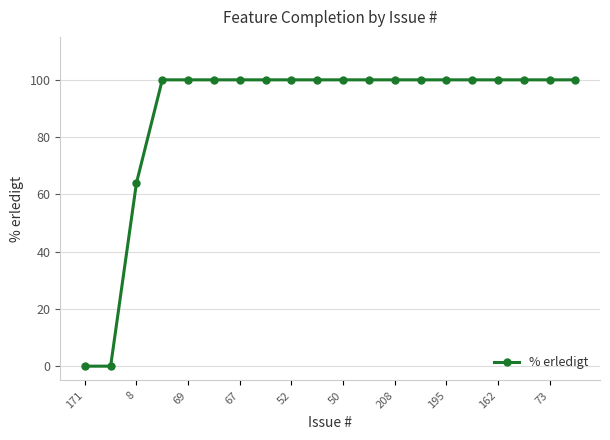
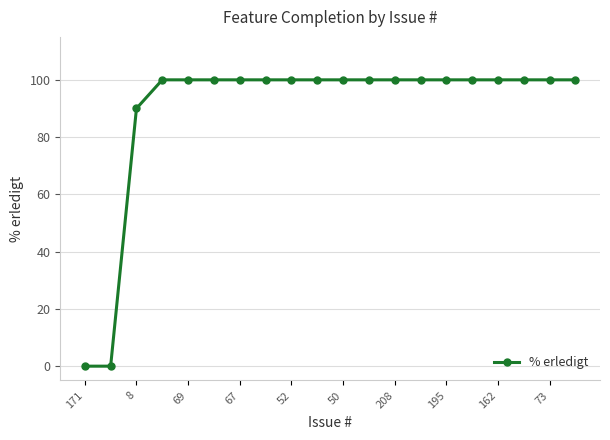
  {
    "171": 0,
-   "8": 64,
+   "8": 90,
    "69": 100,
    "67": 100,
    "52": 100,
    "50": 100,
    "208": 100,
    "195": 100,
    "162": 100,
    "73": 100
  }
